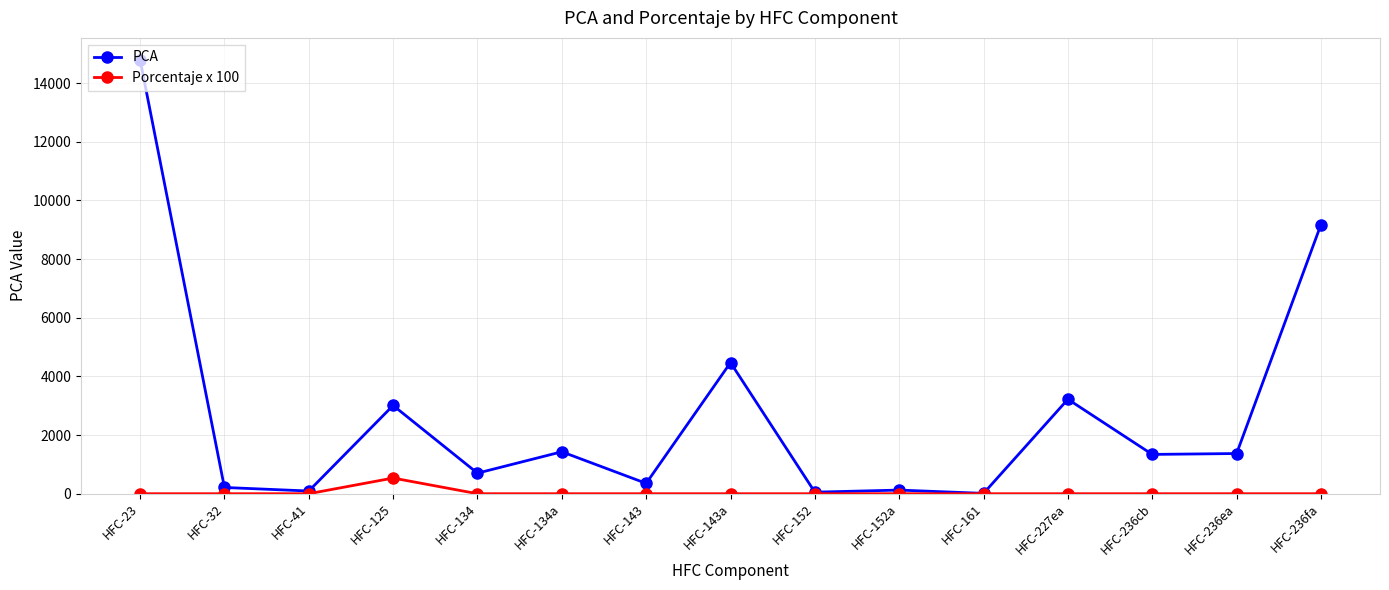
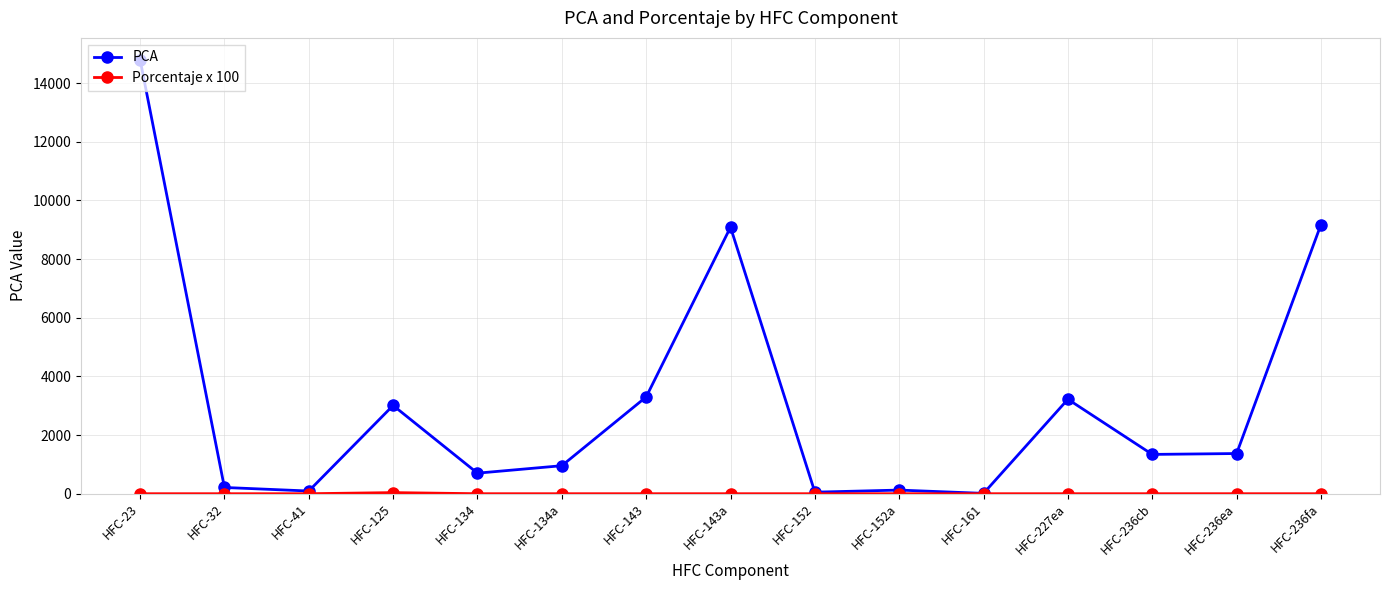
  {
    "PCA": {
      "HFC-32": 200,
      "HFC-41": 100,
      "HFC-125": 3000,
      "HFC-134": 700,
-     "HFC-134a": 1400,
-     "HFC-143": 400,
-     "HFC-143a": 4500,
+     "HFC-134a": 1000,
+     "HFC-143": 3300,
+     "HFC-143a": 9100,
      "HFC-152a": 100,
      "HFC-227ea": 3200,
      "HFC-236cb": 1300,
      "HFC-236ea": 1400,
      "HFC-236fa": 9200
    },
    "Porcentaje x 100": {
      "HFC-23": 0,
      "HFC-32": 0,
      "HFC-41": 0,
-     "HFC-125": 500,
+     "HFC-125": 0,
      "HFC-134": 0,
      "HFC-134a": 0,
      "HFC-143": 0,
      "HFC-143a": 0,
      "HFC-152a": 0,
      "HFC-227ea": 0,
      "HFC-236cb": 0,
      "HFC-236ea": 0,
      "HFC-236fa": 0
    }
  }
